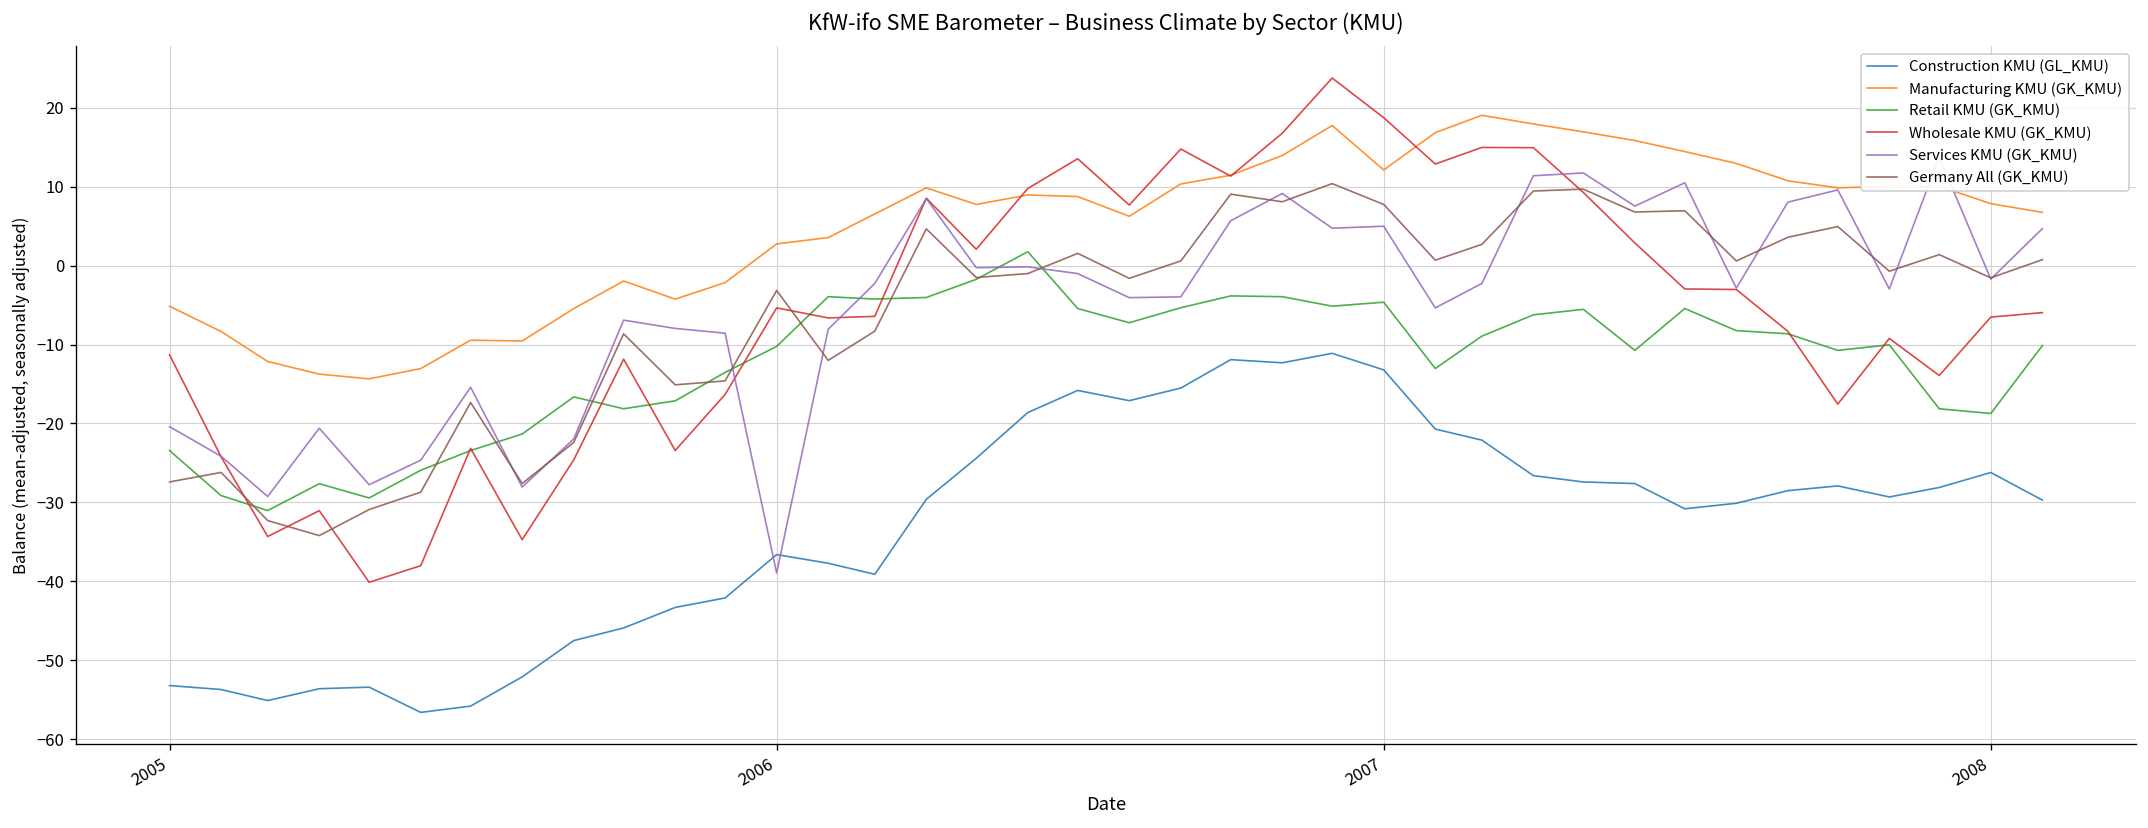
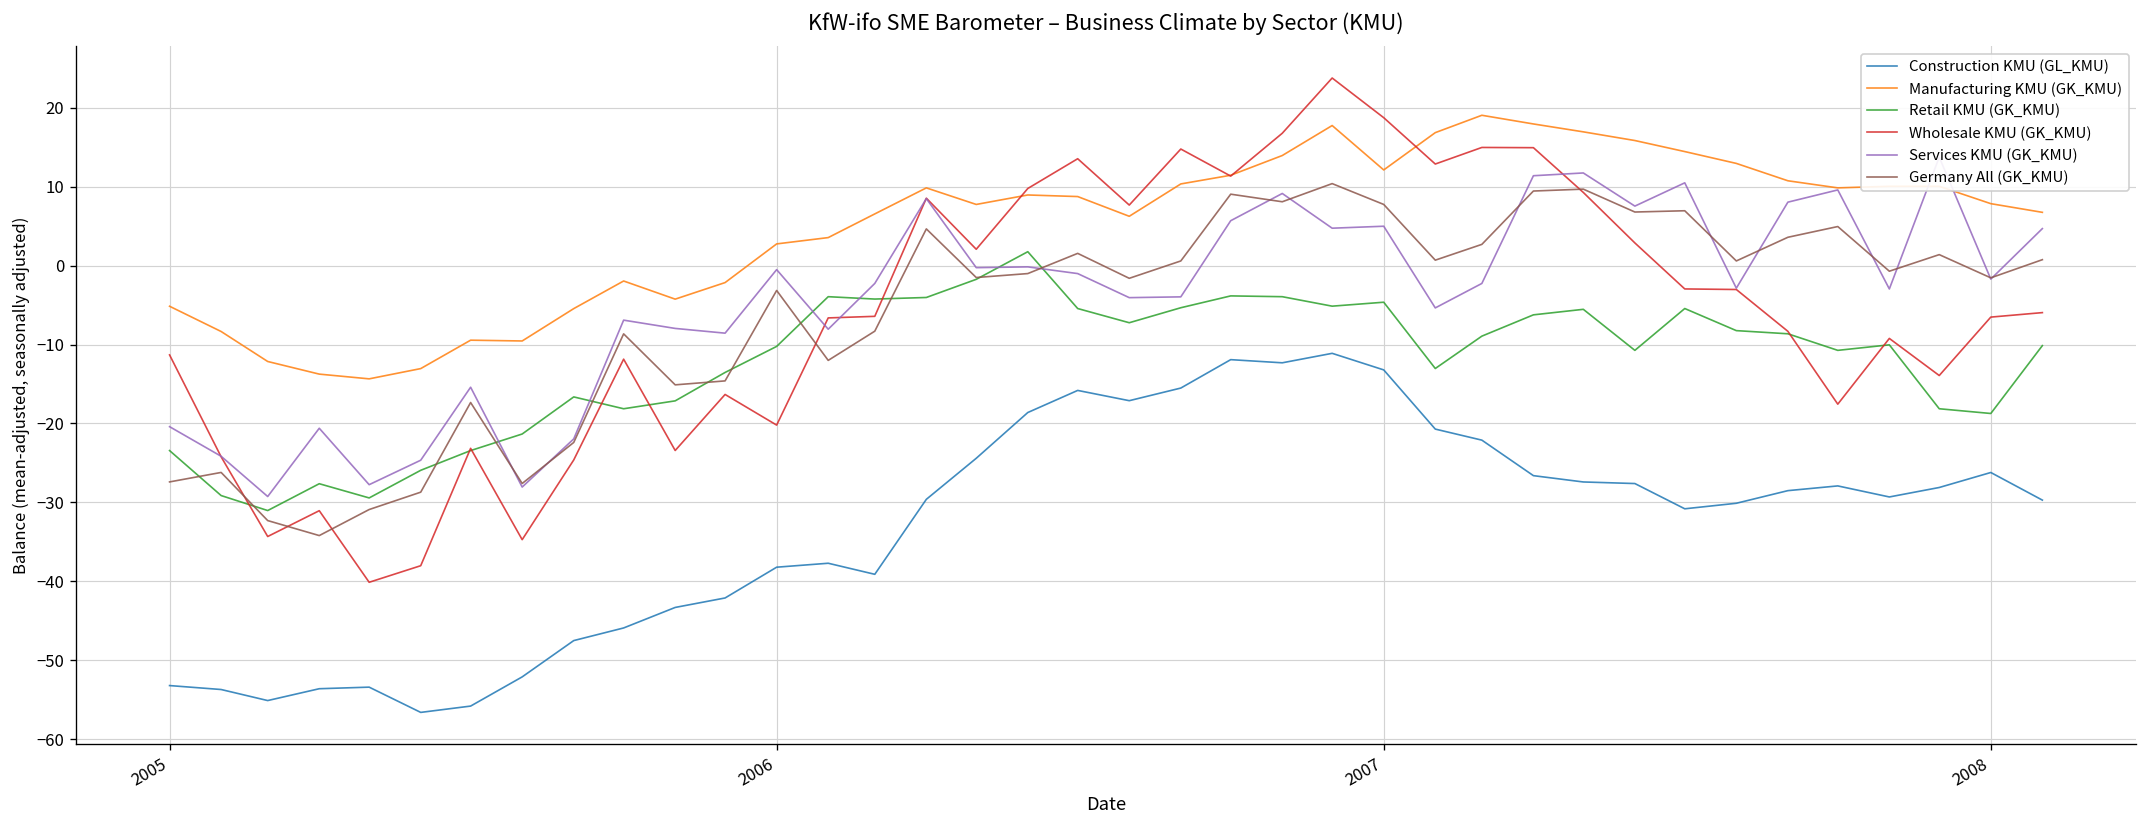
  {
    "Construction KMU (GL_KMU)": {
      "2005": -53,
-     "2006": -37,
+     "2006": -38,
      "2007": -13,
      "2008": -26
    },
    "Manufacturing KMU (GK_KMU)": {
      "2005": -5,
      "2006": 3,
      "2007": 12,
      "2008": 8
    },
    "Retail KMU (GK_KMU)": {
      "2005": -23,
      "2006": -10,
      "2007": -5,
      "2008": -19
    },
    "Wholesale KMU (GK_KMU)": {
      "2005": -11,
-     "2006": -5,
+     "2006": -20,
      "2007": 19,
      "2008": -7
    },
    "Services KMU (GK_KMU)": {
      "2005": -20,
-     "2006": -39,
+     "2006": -1,
      "2007": 5
    },
    "Germany All (GK_KMU)": {
      "2005": -27,
      "2006": -3,
      "2007": 8
    }
  }
